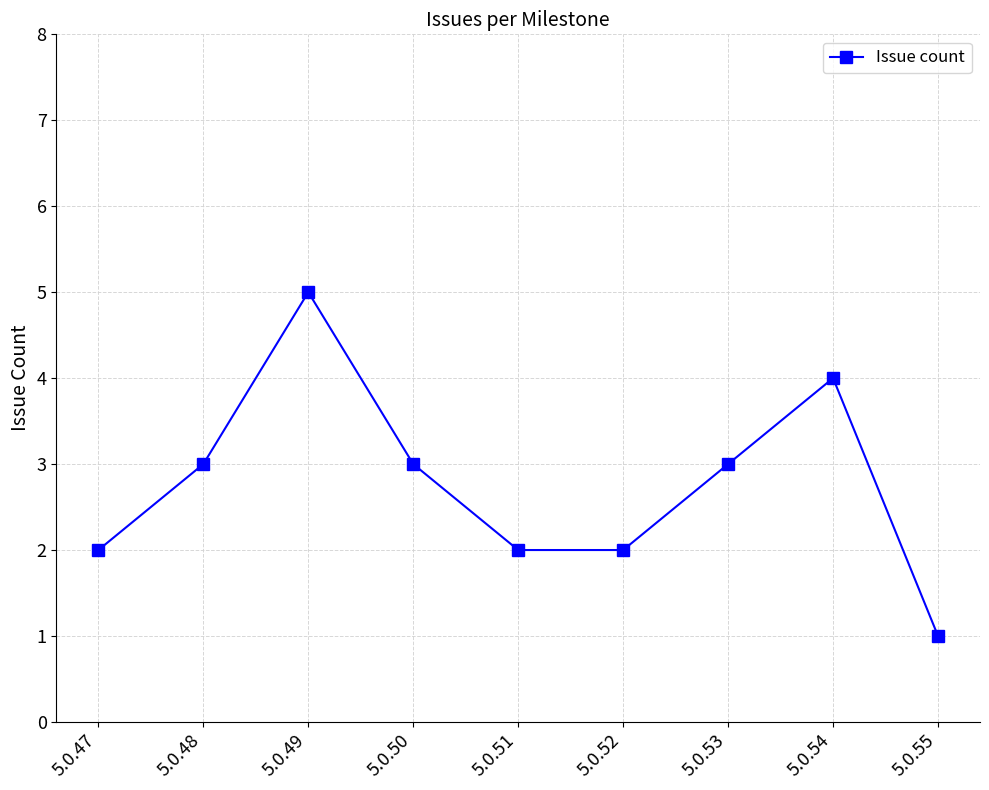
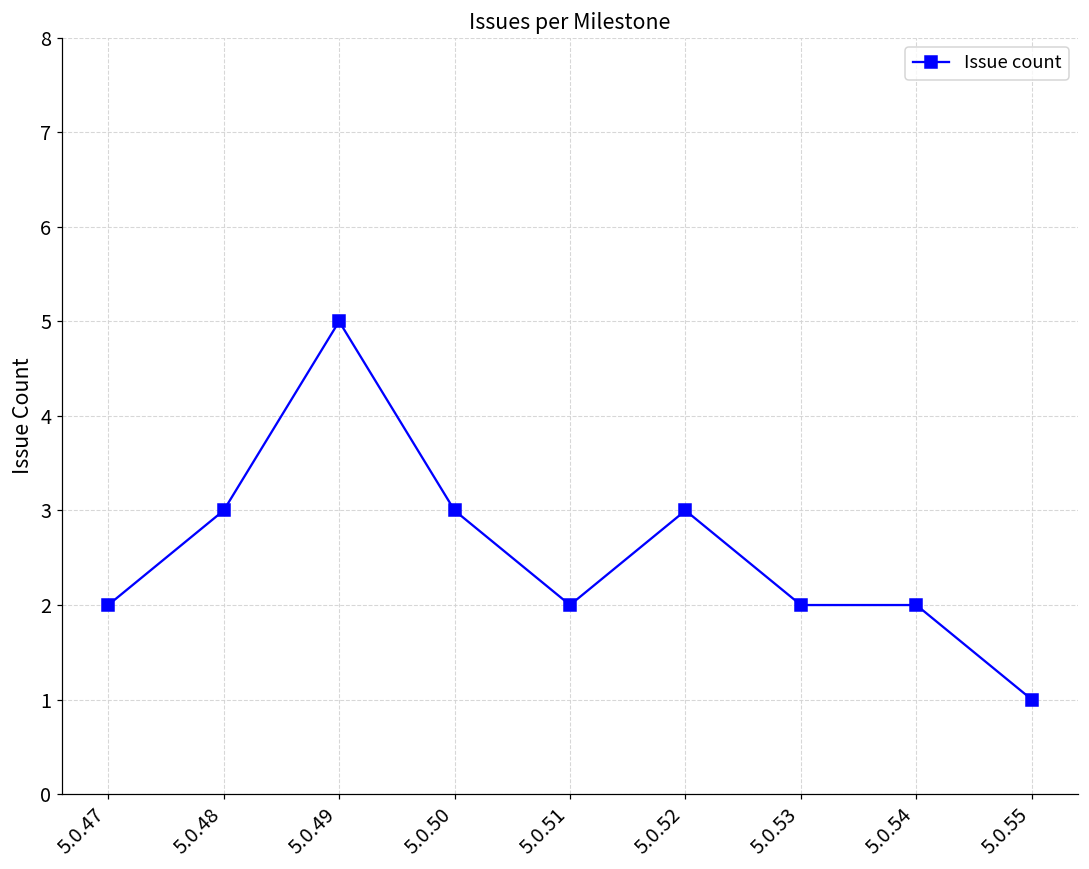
  {
    "5.0.47": 2,
    "5.0.48": 3,
    "5.0.49": 5,
    "5.0.50": 3,
    "5.0.51": 2,
-   "5.0.52": 2,
-   "5.0.53": 3,
-   "5.0.54": 4,
+   "5.0.52": 3,
+   "5.0.53": 2,
+   "5.0.54": 2,
    "5.0.55": 1
  }
